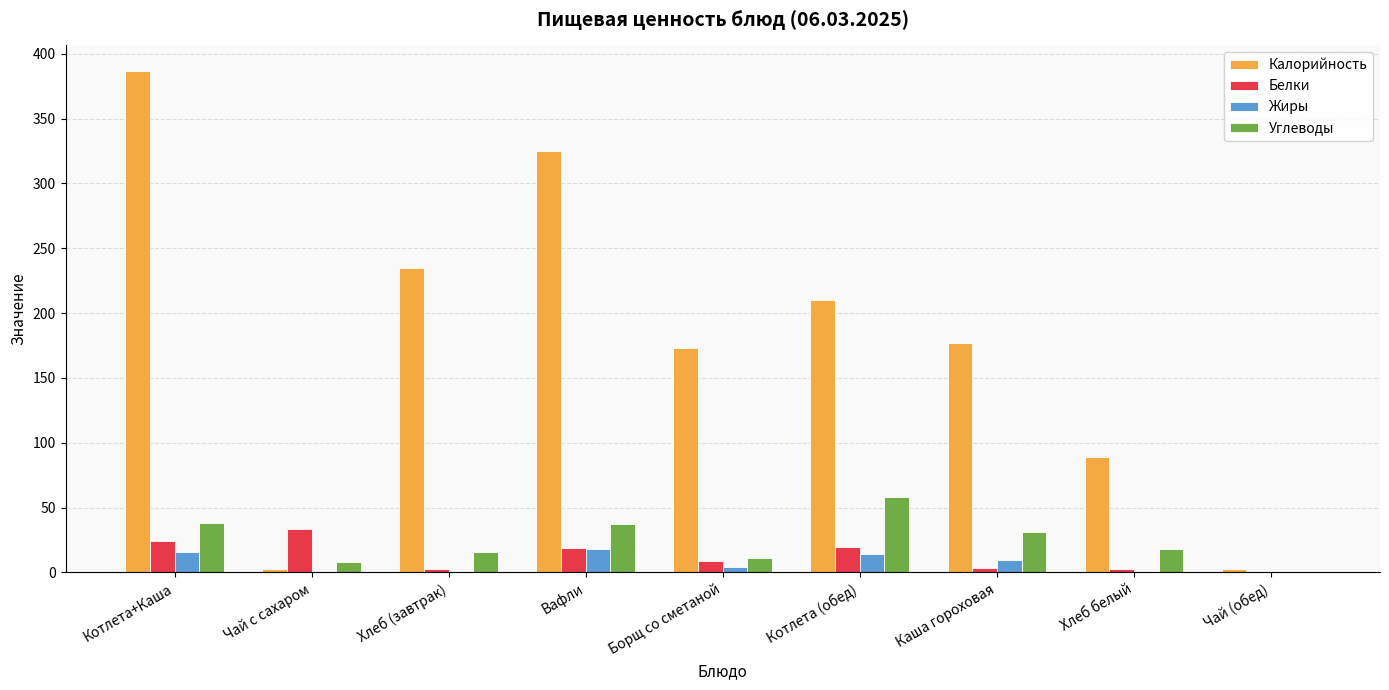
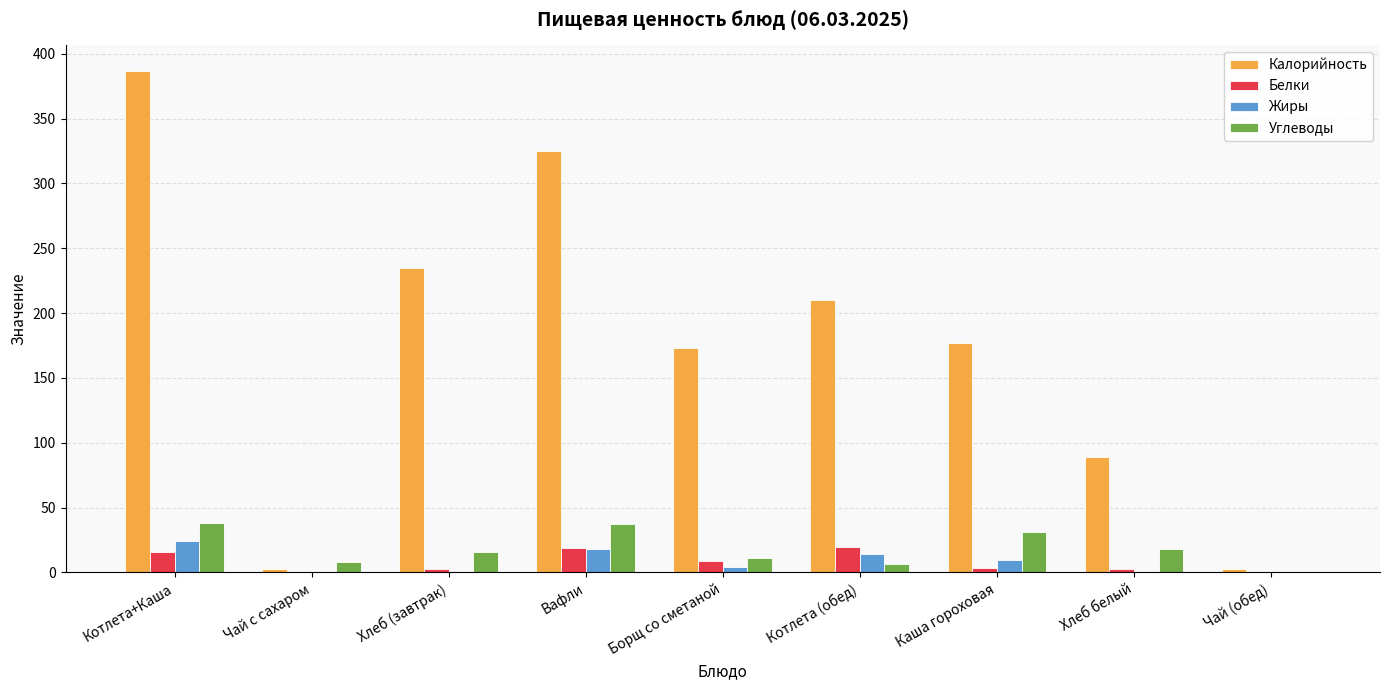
  {
    "Калорийность": {
      "Котлета+Каша": 387,
      "Чай с сахаром": 3,
      "Хлеб (завтрак)": 235,
      "Вафли": 325,
      "Борщ со сметаной": 173,
      "Котлета (обед)": 210,
      "Каша гороховая": 177,
      "Хлеб белый": 89,
      "Чай (обед)": 3
    },
    "Белки": {
-     "Котлета+Каша": 24,
-     "Чай с сахаром": 33,
+     "Котлета+Каша": 16,
+     "Чай с сахаром": 0,
      "Хлеб (завтрак)": 3,
      "Вафли": 19,
      "Борщ со сметаной": 9,
      "Котлета (обед)": 20,
      "Каша гороховая": 3,
      "Хлеб белый": 3
    },
    "Жиры": {
-     "Котлета+Каша": 16,
+     "Котлета+Каша": 25,
      "Вафли": 18,
      "Борщ со сметаной": 4,
      "Котлета (обед)": 15,
      "Каша гороховая": 10
    },
    "Углеводы": {
      "Котлета+Каша": 38,
      "Чай с сахаром": 8,
      "Хлеб (завтрак)": 16,
      "Вафли": 38,
      "Борщ со сметаной": 11,
-     "Котлета (обед)": 58,
+     "Котлета (обед)": 7,
      "Каша гороховая": 32,
      "Хлеб белый": 18
    }
  }
